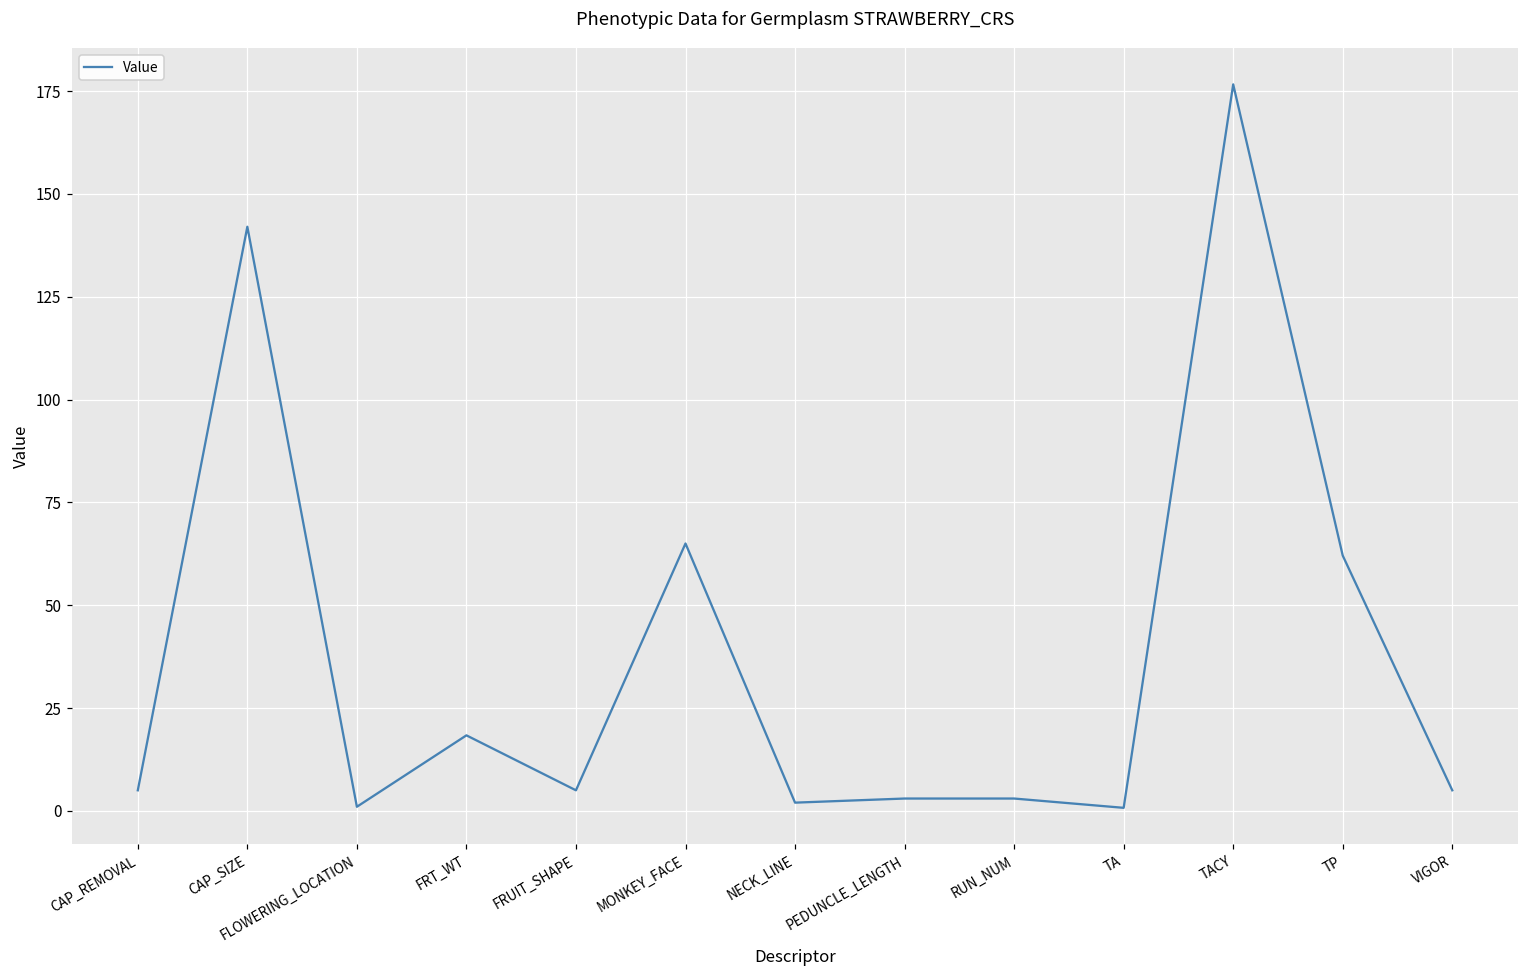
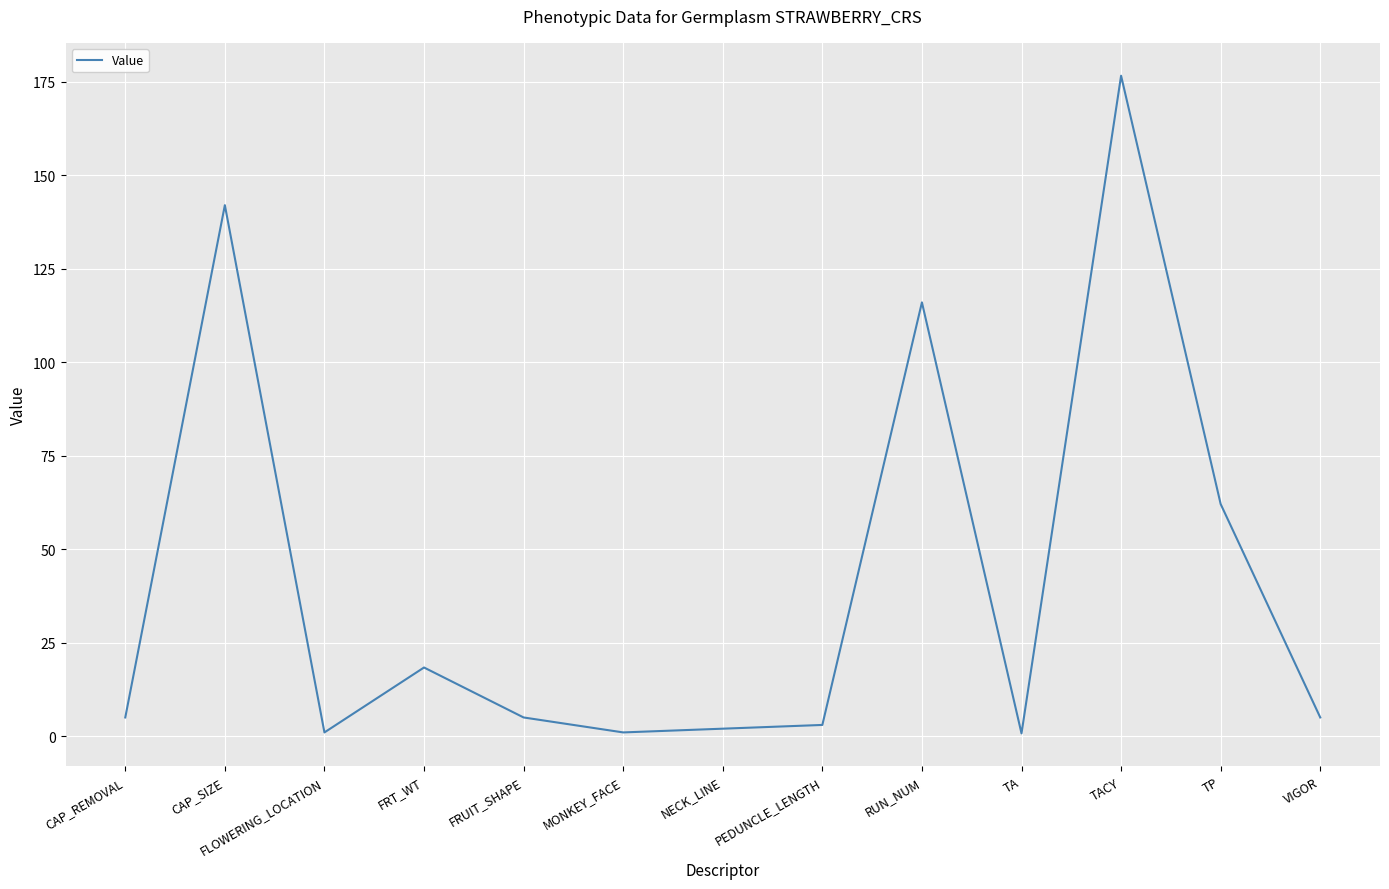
  {
    "CAP_REMOVAL": 5,
    "CAP_SIZE": 142,
    "FLOWERING_LOCATION": 1,
    "FRT_WT": 18,
    "FRUIT_SHAPE": 5,
-   "MONKEY_FACE": 65,
+   "MONKEY_FACE": 1,
    "NECK_LINE": 2,
    "PEDUNCLE_LENGTH": 3,
-   "RUN_NUM": 3,
+   "RUN_NUM": 116,
    "TA": 1,
    "TACY": 177,
    "TP": 62,
    "VIGOR": 5
  }
